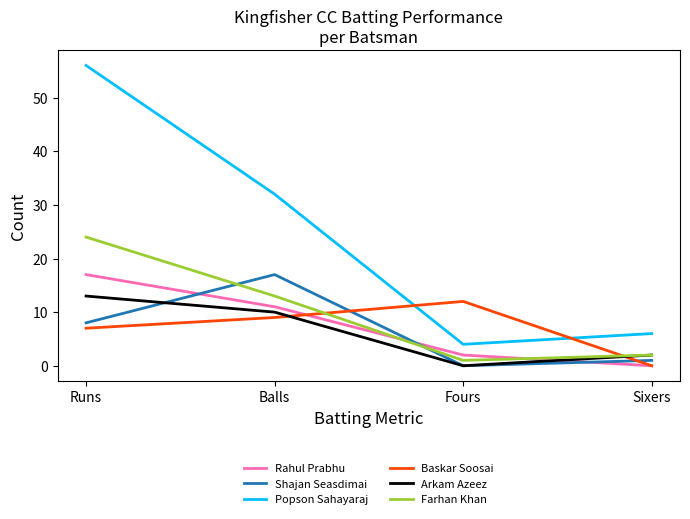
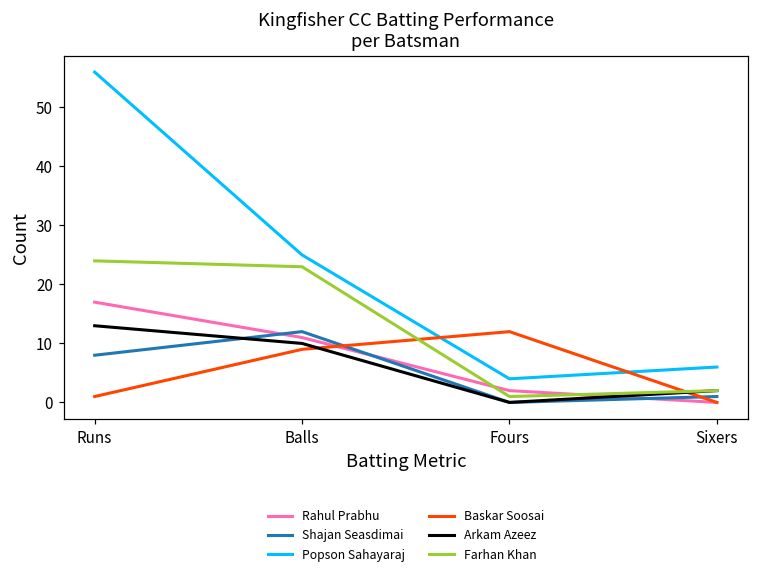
  {
    "Rahul Prabhu": {
      "Runs": 17,
      "Balls": 11,
      "Fours": 2
    },
    "Shajan Seasdimai": {
      "Runs": 8,
-     "Balls": 17,
+     "Balls": 12,
      "Sixers": 1
    },
    "Popson Sahayaraj": {
      "Runs": 56,
-     "Balls": 32,
+     "Balls": 25,
      "Fours": 4,
      "Sixers": 6
    },
    "Baskar Soosai": {
-     "Runs": 7,
+     "Runs": 1,
      "Balls": 9,
      "Fours": 12
    },
    "Arkam Azeez": {
      "Runs": 13,
      "Balls": 10
    },
    "Farhan Khan": {
      "Runs": 24,
-     "Balls": 13,
+     "Balls": 23,
      "Fours": 1
    }
  }
